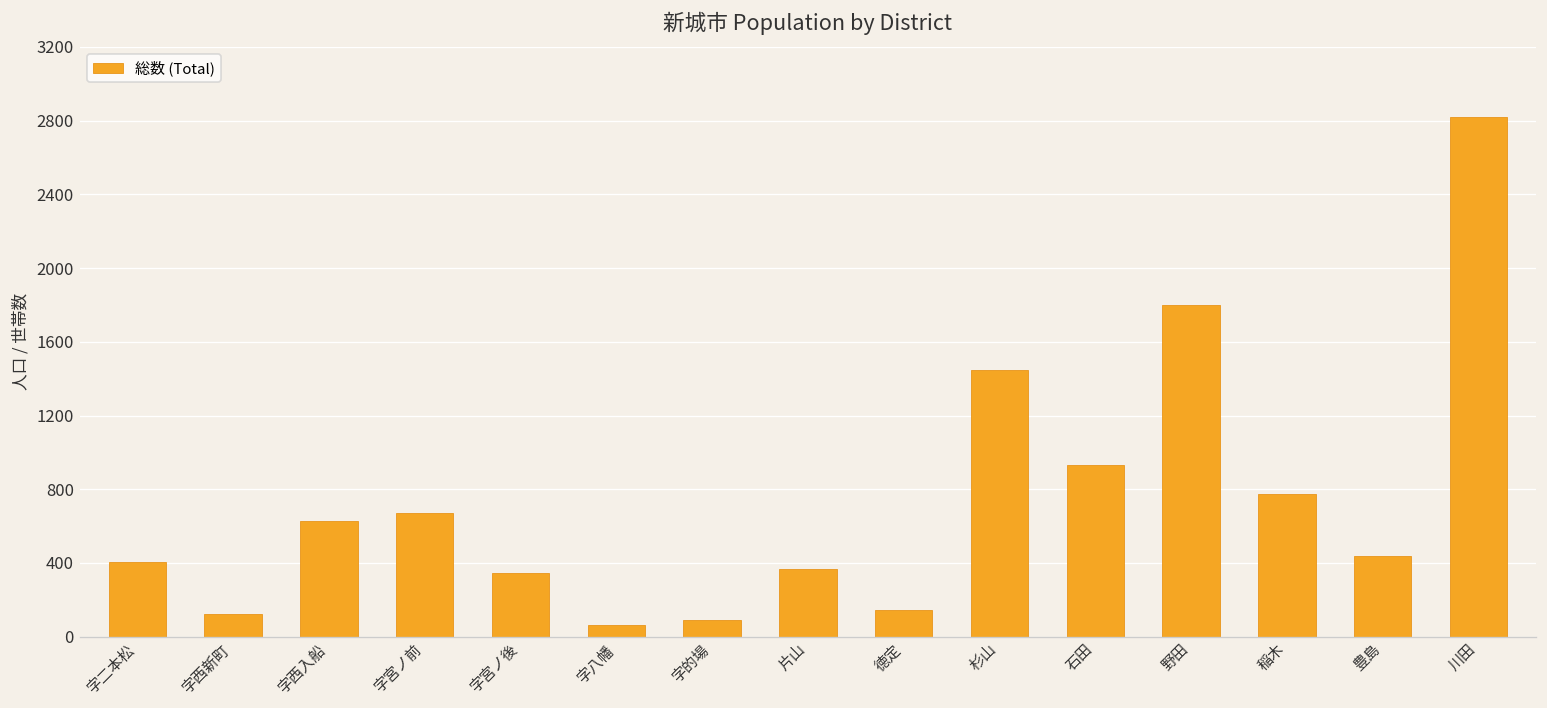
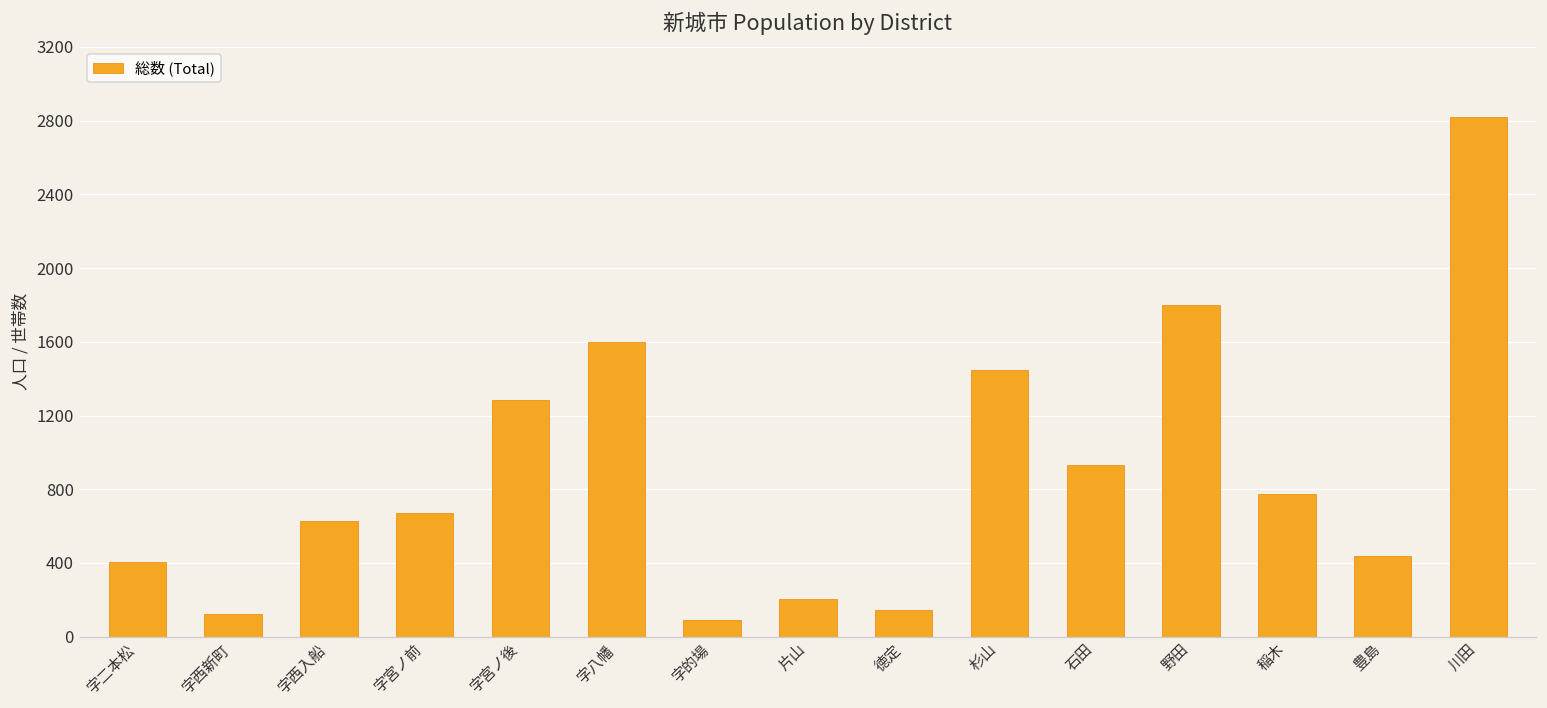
  {
    "字二本松": 410,
    "字西新町": 120,
    "字西入船": 630,
    "字宮ノ前": 670,
-   "字宮ノ後": 340,
-   "字八幡": 60,
+   "字宮ノ後": 1290,
+   "字八幡": 1600,
    "字的場": 90,
-   "片山": 370,
+   "片山": 210,
    "徳定": 140,
    "杉山": 1450,
    "石田": 930,
    "野田": 1800,
    "稲木": 780,
    "豊島": 440,
    "川田": 2820
  }
